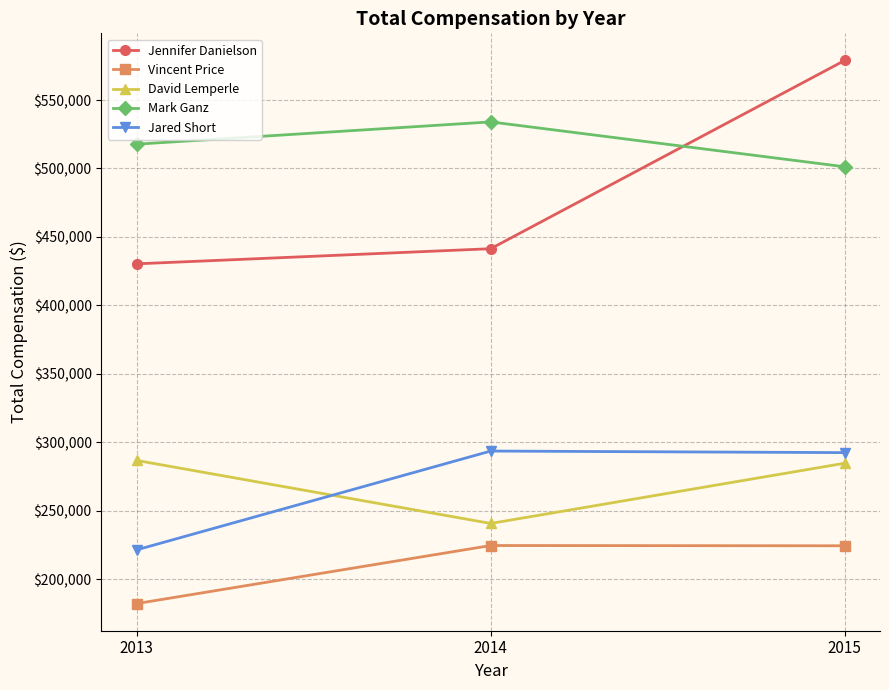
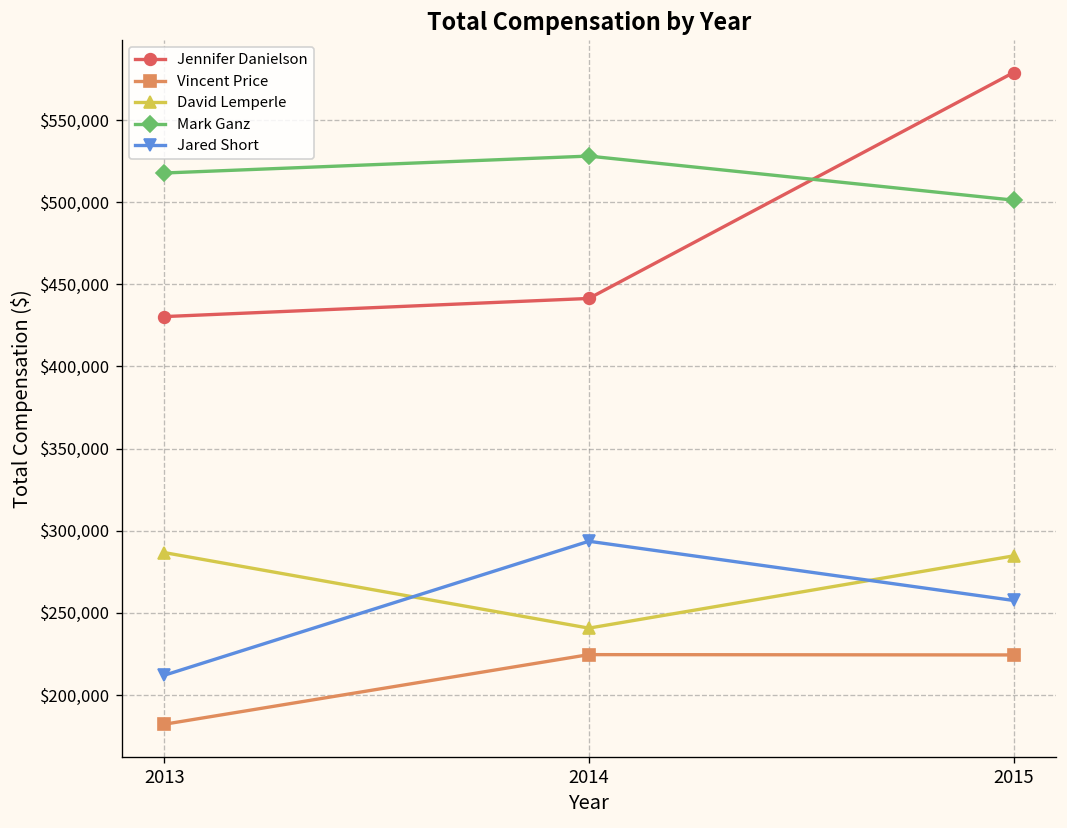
  {
    "David Lemperle": {
      "2013": "$287,000",
      "2014": "$241,000",
      "2015": "$285,000"
    },
    "Mark Ganz": {
      "2013": "$518,000",
-     "2014": "$534,000",
+     "2014": "$528,000",
      "2015": "$501,000"
    },
    "Jared Short": {
-     "2013": "$221,000",
+     "2013": "$212,000",
      "2014": "$294,000",
-     "2015": "$292,000"
+     "2015": "$258,000"
    }
  }
